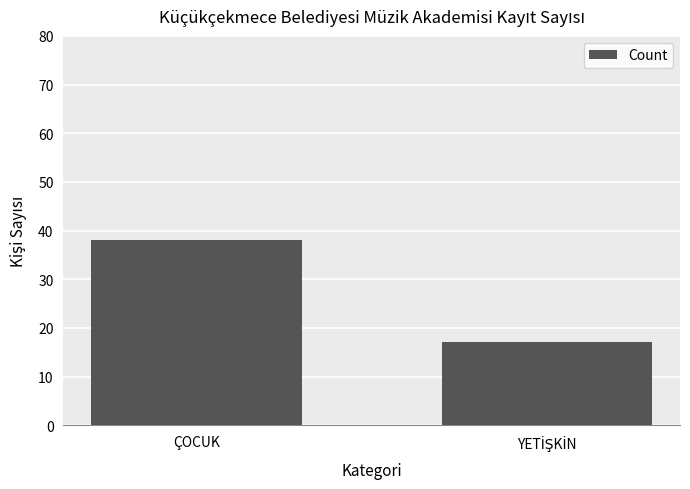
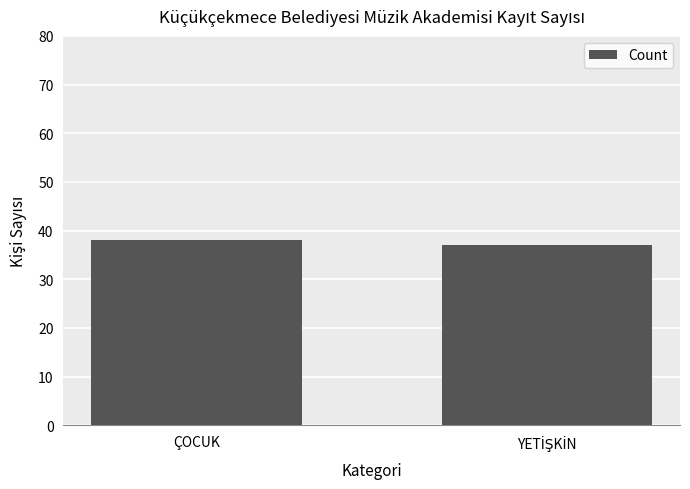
  {
    "ÇOCUK": 38,
-   "YETİŞKİN": 17
+   "YETİŞKİN": 37
  }
